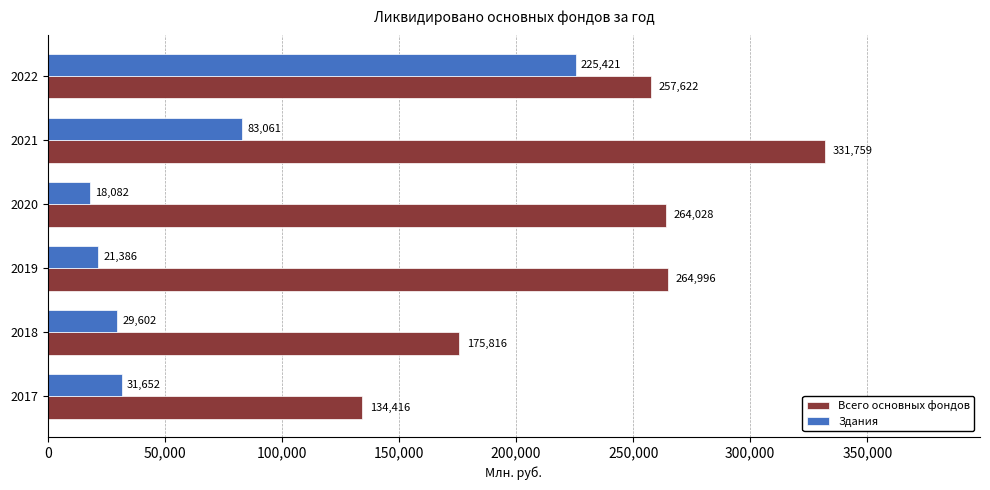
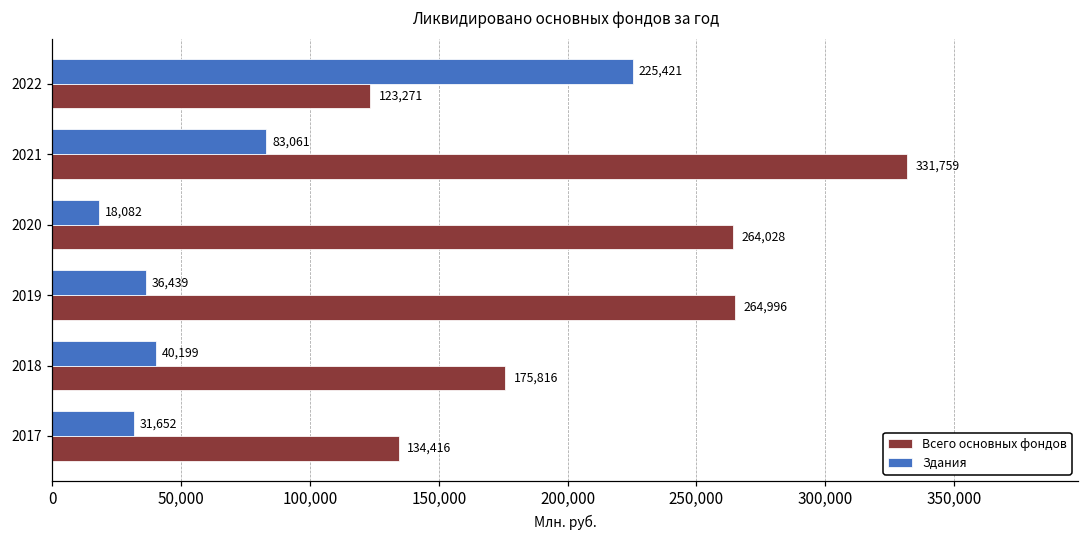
  {
    "Всего основных фондов": {
-     "2022": "257,622",
+     "2022": "123,271",
      "2021": "331,759",
      "2020": "264,028",
      "2019": "264,996",
      "2018": "175,816",
      "2017": "134,416"
    },
    "Здания": {
      "2022": "225,421",
      "2021": "83,061",
      "2020": "18,082",
-     "2019": "21,386",
-     "2018": "29,602",
+     "2019": "36,439",
+     "2018": "40,199",
      "2017": "31,652"
    }
  }
